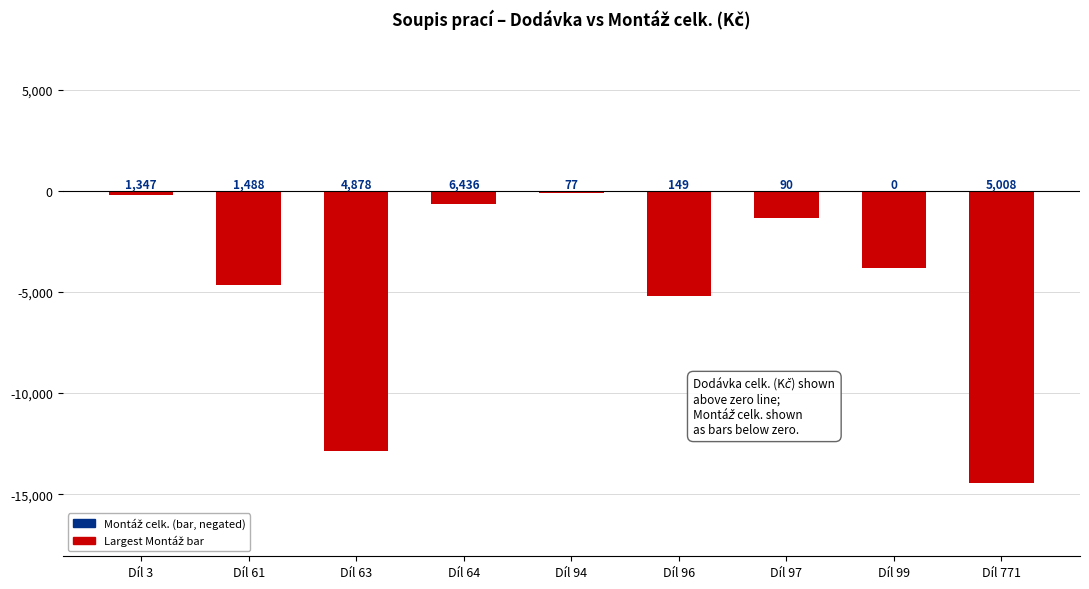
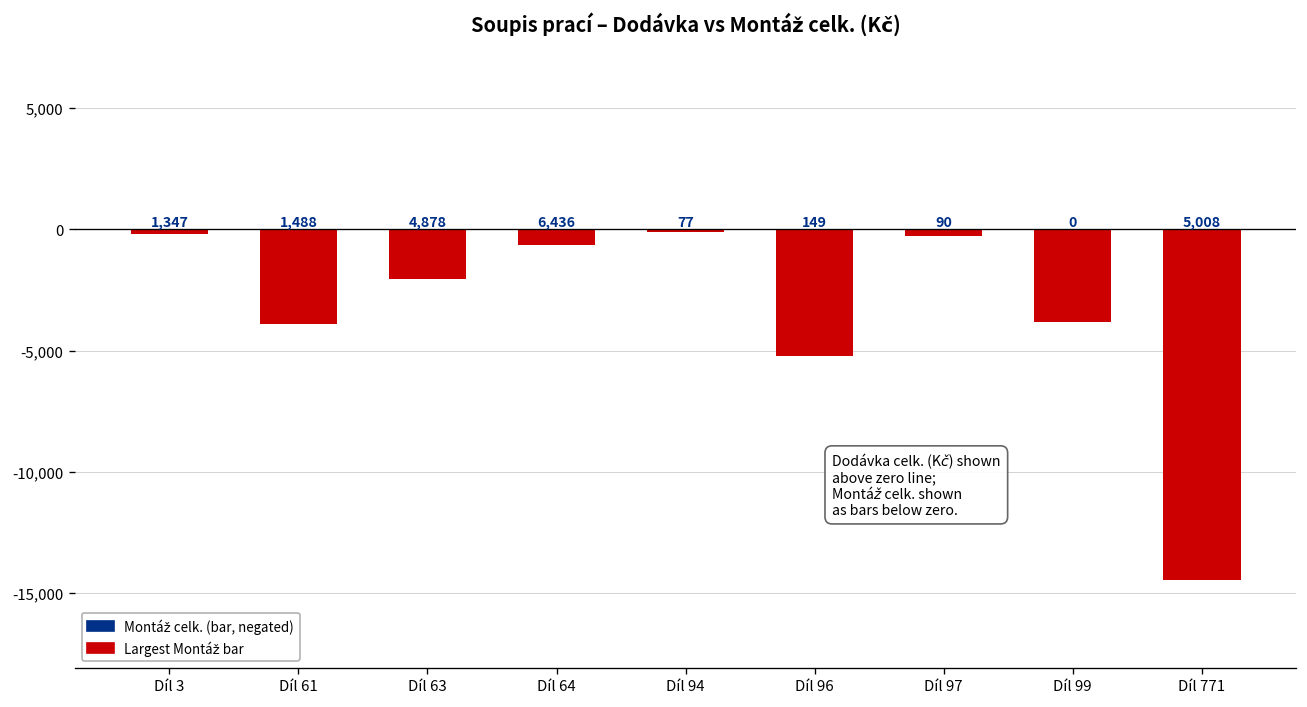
  {
-   "Díl 61": "-4,700",
-   "Díl 63": "-12,900",
+   "Díl 61": "-3,900",
+   "Díl 63": "-2,000",
    "Díl 96": "-5,200",
-   "Díl 97": "-1,300",
+   "Díl 97": "-300",
    "Díl 99": "-3,800",
    "Díl 771": "-14,500"
  }
